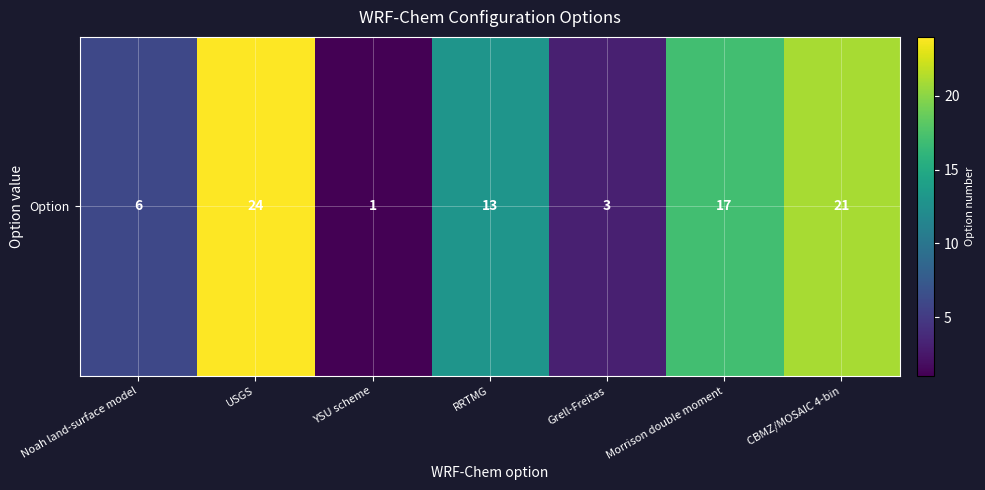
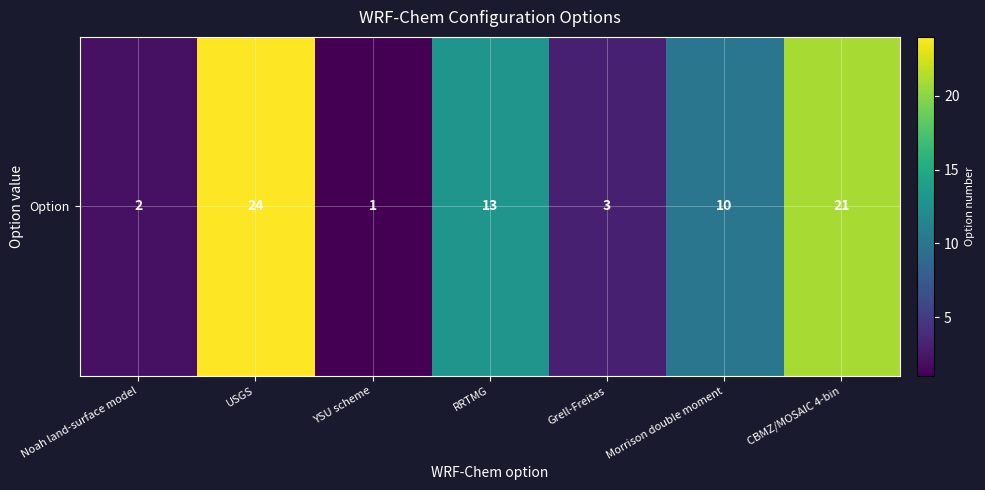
  {
    "Option": {
-     "Noah land-surface model": 6,
+     "Noah land-surface model": 2,
      "USGS": 24,
      "YSU scheme": 1,
      "RRTMG": 13,
      "Grell-Freitas": 3,
-     "Morrison double moment": 17,
+     "Morrison double moment": 10,
      "CBMZ/MOSAIC 4-bin": 21
    }
  }
